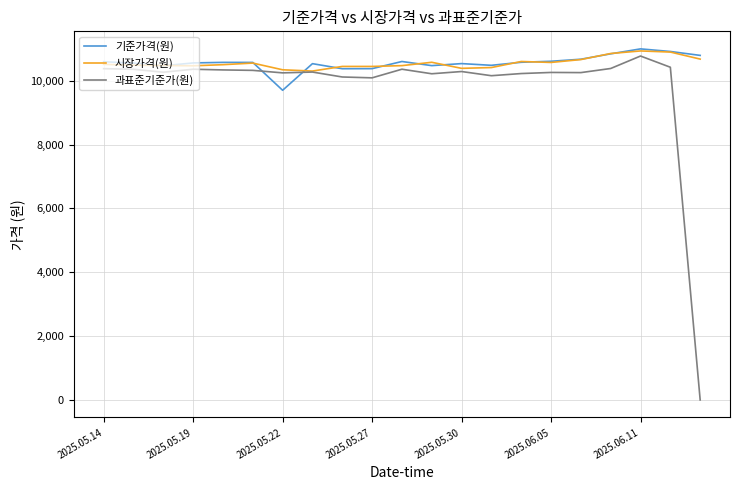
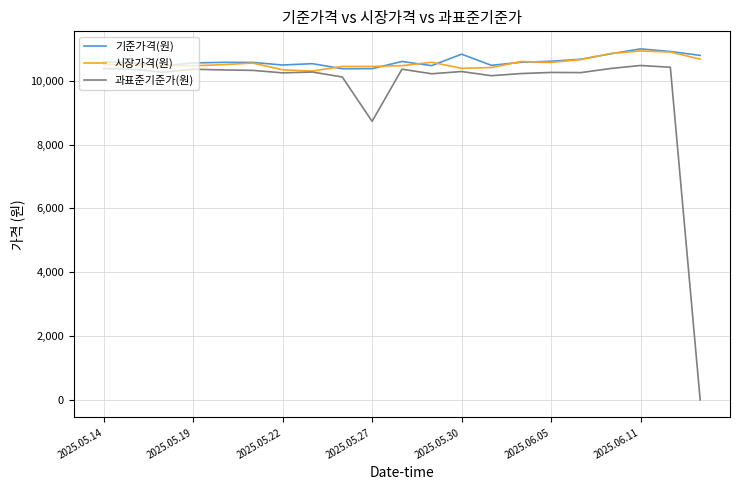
  {
    "기준가격(원)": {
-     "2025.05.22": "9,700",
-     "2025.05.30": "10,500"
+     "2025.05.22": "10,500",
+     "2025.05.30": "10,800"
    },
    "시장가격(원)": {
      "2025.05.22": "10,300",
      "2025.05.30": "10,400"
    },
    "과표준기준가(원)": {
      "2025.05.22": "10,200",
-     "2025.05.27": "10,100",
+     "2025.05.27": "8,700",
      "2025.05.30": "10,300",
      "2025.06.05": "10,300",
-     "2025.06.11": "10,800"
+     "2025.06.11": "10,500"
    }
  }
